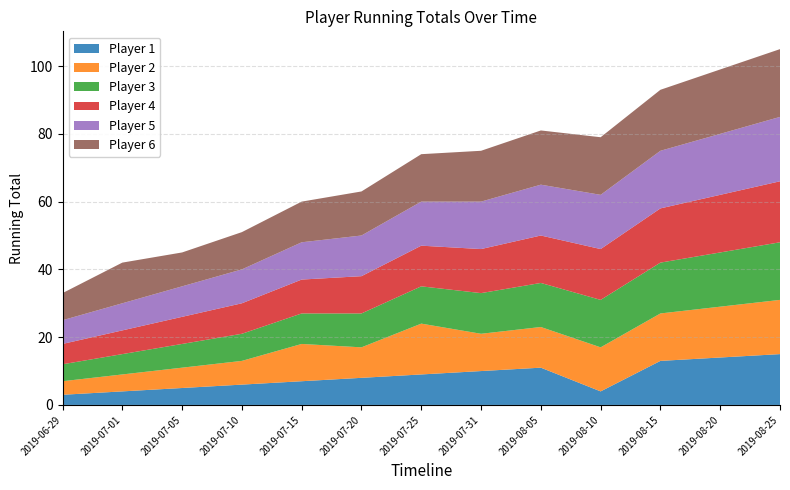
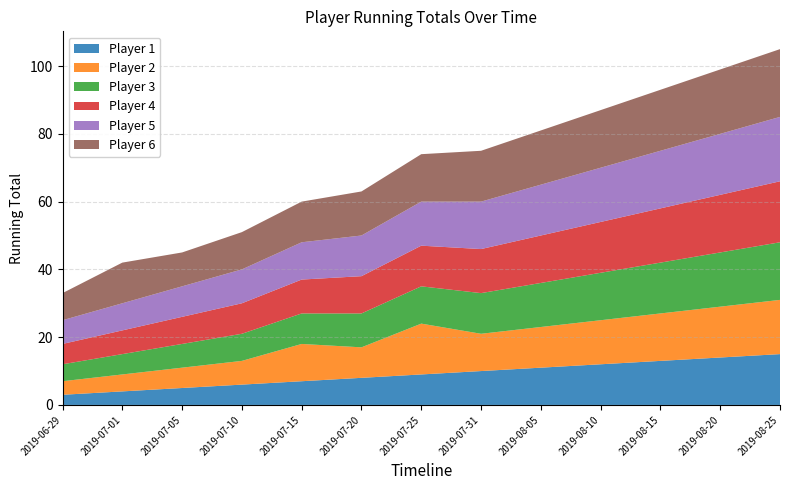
  {
    "Player 1": {
      "2019-06-29": 3,
      "2019-07-01": 4,
      "2019-07-05": 5,
      "2019-07-10": 6,
      "2019-07-15": 7,
      "2019-07-20": 8,
      "2019-07-25": 9,
      "2019-07-31": 10,
      "2019-08-05": 11,
-     "2019-08-10": 4,
+     "2019-08-10": 12,
      "2019-08-15": 13,
      "2019-08-20": 14,
      "2019-08-25": 15
    },
    "Player 2": {
      "2019-06-29": 4,
      "2019-07-01": 5,
      "2019-07-05": 6,
      "2019-07-10": 7,
      "2019-07-15": 11,
      "2019-07-20": 9,
      "2019-07-25": 15,
      "2019-07-31": 11,
      "2019-08-05": 12,
      "2019-08-10": 13,
      "2019-08-15": 14,
      "2019-08-20": 15,
      "2019-08-25": 16
    },
    "Player 3": {
      "2019-06-29": 5,
      "2019-07-01": 6,
      "2019-07-05": 7,
      "2019-07-10": 8,
      "2019-07-15": 9,
      "2019-07-20": 10,
      "2019-07-25": 11,
      "2019-07-31": 12,
      "2019-08-05": 13,
      "2019-08-10": 14,
      "2019-08-15": 15,
      "2019-08-20": 16,
      "2019-08-25": 17
    },
    "Player 4": {
      "2019-06-29": 6,
      "2019-07-01": 7,
      "2019-07-05": 8,
      "2019-07-10": 9,
      "2019-07-15": 10,
      "2019-07-20": 11,
      "2019-07-25": 12,
      "2019-07-31": 13,
      "2019-08-05": 14,
      "2019-08-10": 15,
      "2019-08-15": 16,
      "2019-08-20": 17,
      "2019-08-25": 18
    },
    "Player 5": {
      "2019-06-29": 7,
      "2019-07-01": 8,
      "2019-07-05": 9,
      "2019-07-10": 10,
      "2019-07-15": 11,
      "2019-07-20": 12,
      "2019-07-25": 13,
      "2019-07-31": 14,
      "2019-08-05": 15,
      "2019-08-10": 16,
      "2019-08-15": 17,
      "2019-08-20": 18,
      "2019-08-25": 19
    },
    "Player 6": {
      "2019-06-29": 8,
      "2019-07-01": 12,
      "2019-07-05": 10,
      "2019-07-10": 11,
      "2019-07-15": 12,
      "2019-07-20": 13,
      "2019-07-25": 14,
      "2019-07-31": 15,
      "2019-08-05": 16,
      "2019-08-10": 17,
      "2019-08-15": 18,
      "2019-08-20": 19,
      "2019-08-25": 20
    }
  }
